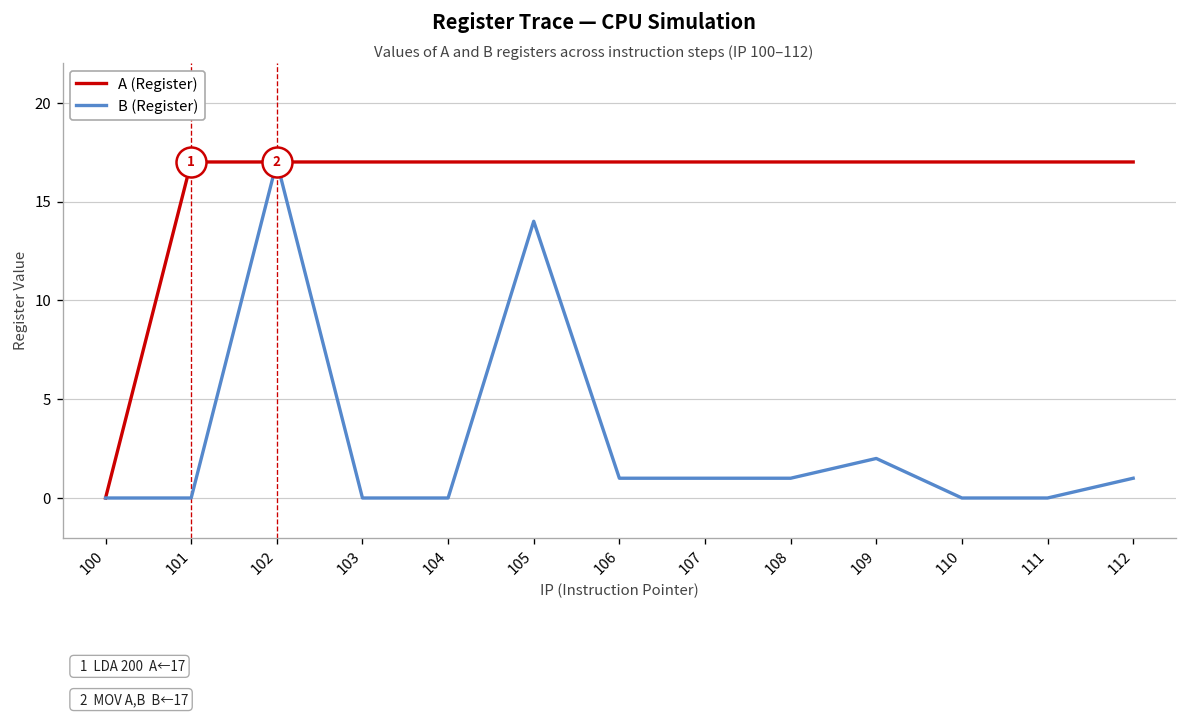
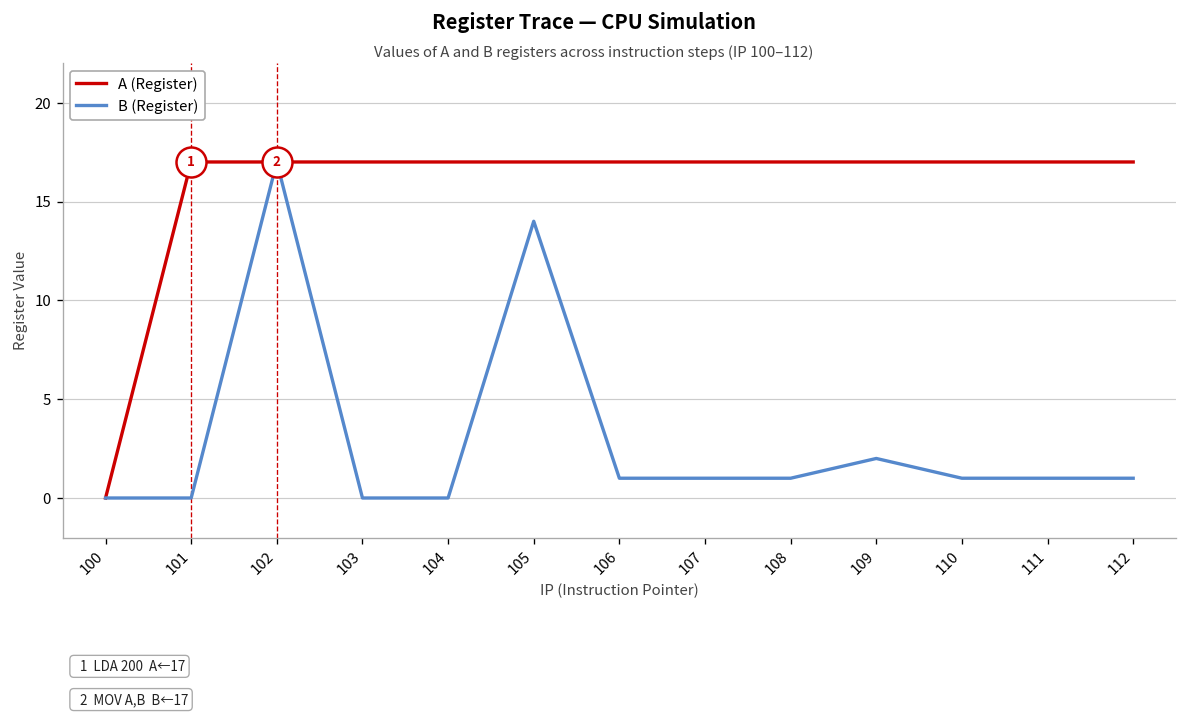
  {
    "A (Register)": {
      "103": 17,
      "104": 17,
      "105": 17,
      "106": 17,
      "107": 17,
      "108": 17,
      "109": 17,
      "110": 17,
      "111": 17,
      "112": 17
    },
    "B (Register)": {
      "101": 0,
      "103": 0,
      "104": 0,
      "105": 14,
      "106": 1,
      "107": 1,
      "108": 1,
      "109": 2,
-     "110": 0,
-     "111": 0,
+     "110": 1,
+     "111": 1,
      "112": 1
    }
  }
